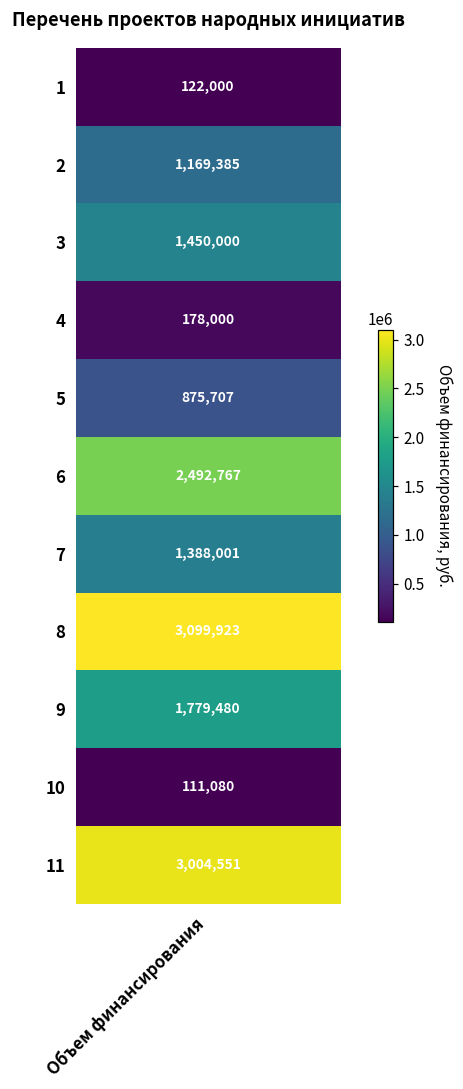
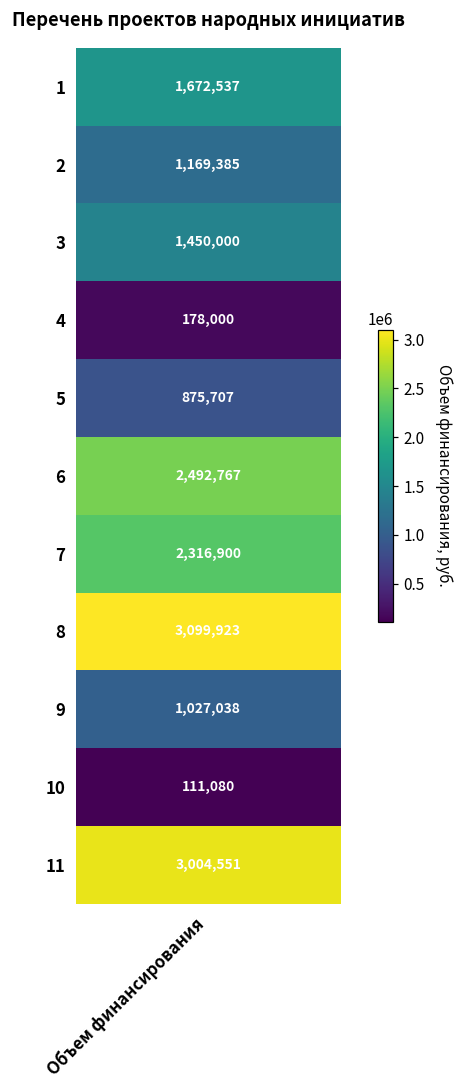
  {
    "1": {
-     "Объем финансирования": "122,000"
+     "Объем финансирования": "1,672,537"
    },
    "2": {
      "Объем финансирования": "1,169,385"
    },
    "3": {
      "Объем финансирования": "1,450,000"
    },
    "4": {
      "Объем финансирования": "178,000"
    },
    "5": {
      "Объем финансирования": "875,707"
    },
    "6": {
      "Объем финансирования": "2,492,767"
    },
    "7": {
-     "Объем финансирования": "1,388,001"
+     "Объем финансирования": "2,316,900"
    },
    "8": {
      "Объем финансирования": "3,099,923"
    },
    "9": {
-     "Объем финансирования": "1,779,480"
+     "Объем финансирования": "1,027,038"
    },
    "10": {
      "Объем финансирования": "111,080"
    },
    "11": {
      "Объем финансирования": "3,004,551"
    }
  }
